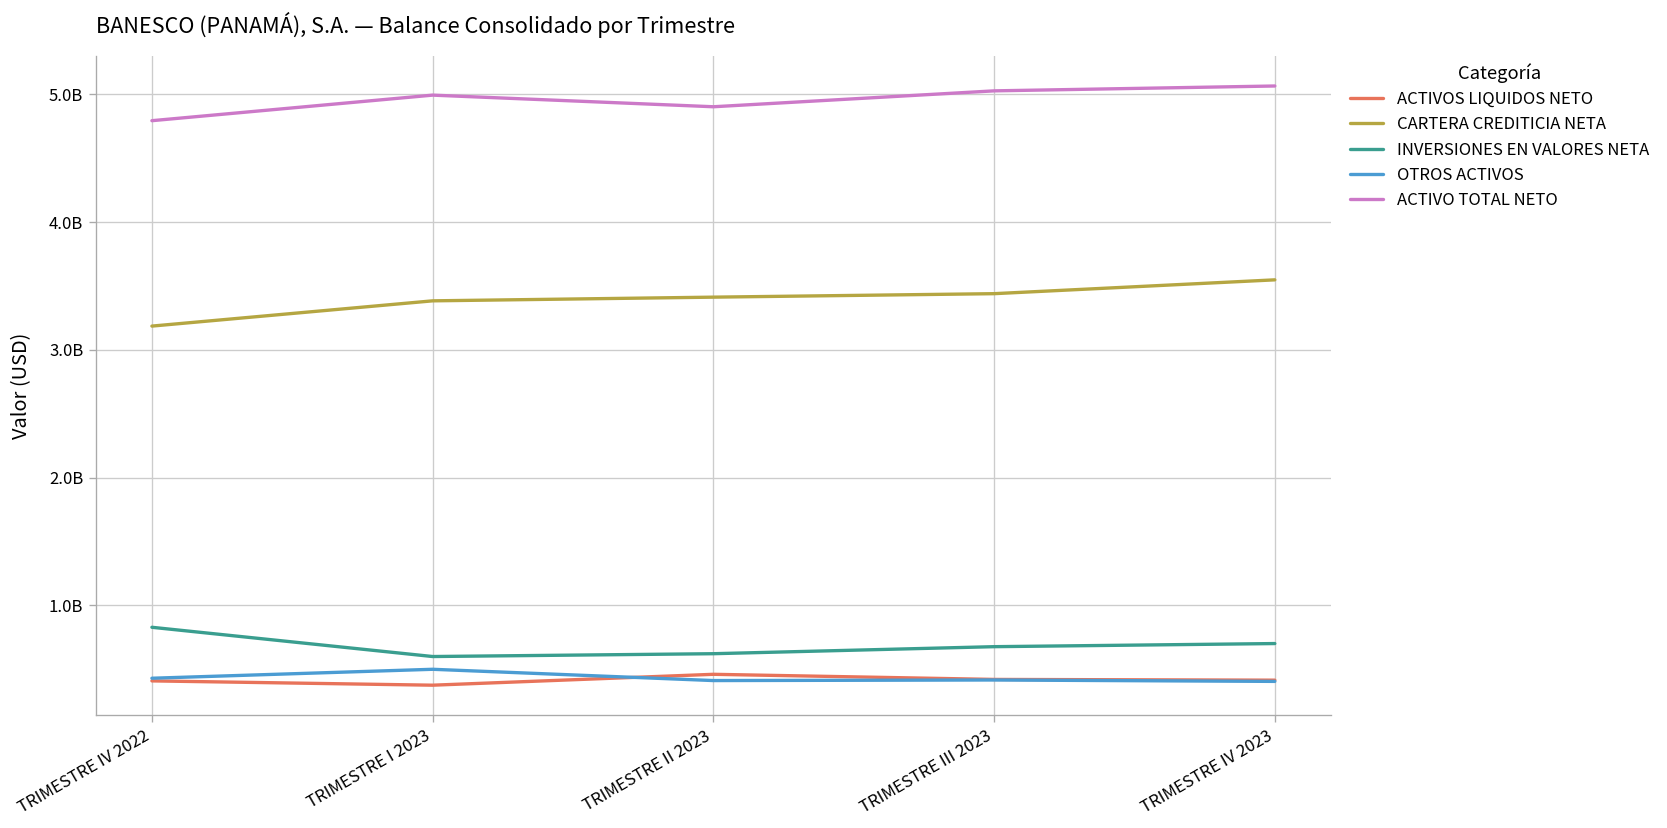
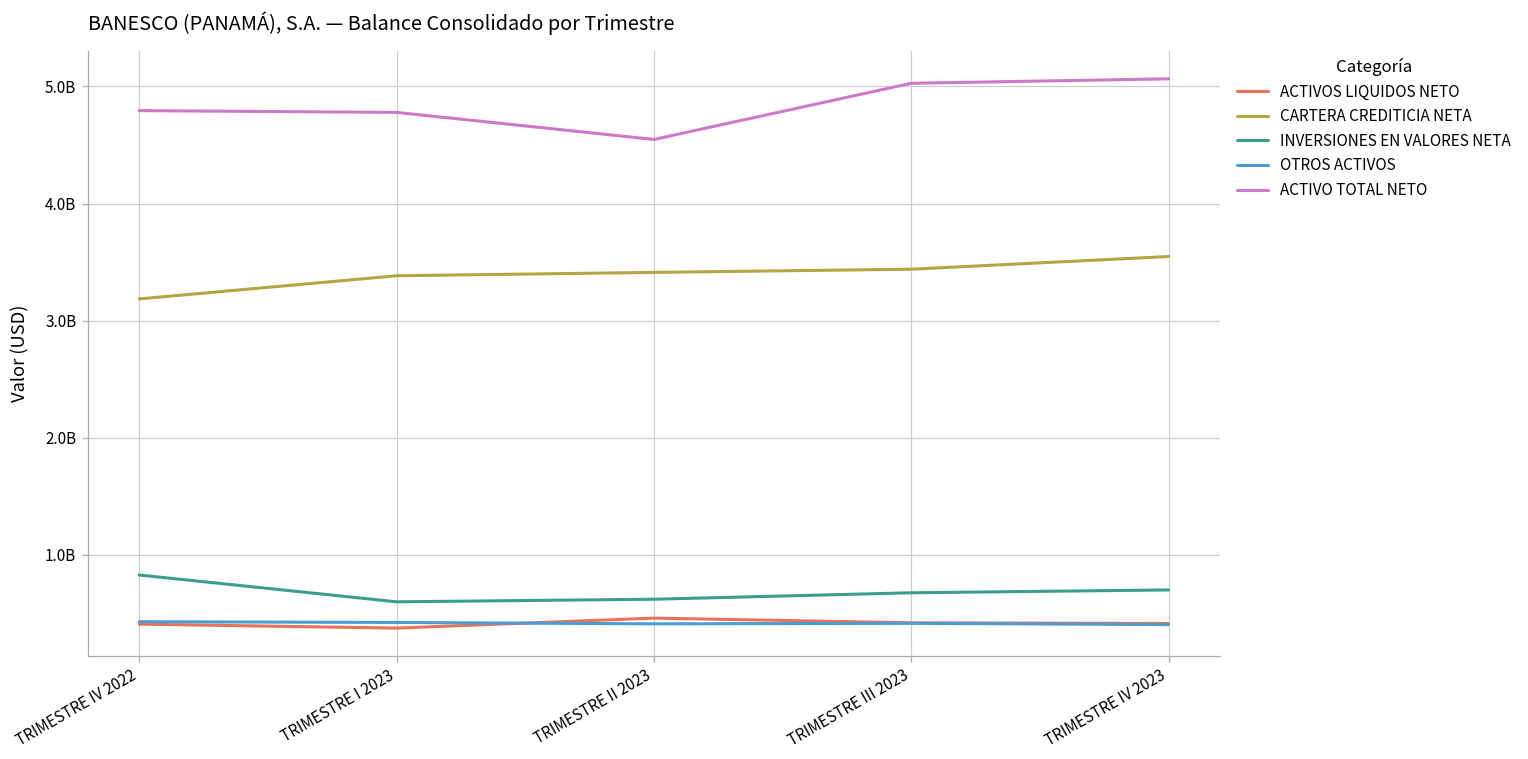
  {
    "ACTIVOS LIQUIDOS NETO": {
      "TRIMESTRE I 2023": 370000000,
      "TRIMESTRE II 2023": 460000000
    },
    "CARTERA CREDITICIA NETA": {
      "TRIMESTRE IV 2022": 3190000000,
      "TRIMESTRE I 2023": 3380000000,
      "TRIMESTRE II 2023": 3410000000,
      "TRIMESTRE III 2023": 3440000000,
      "TRIMESTRE IV 2023": 3550000000
    },
    "INVERSIONES EN VALORES NETA": {
      "TRIMESTRE IV 2022": 830000000,
      "TRIMESTRE I 2023": 600000000,
      "TRIMESTRE II 2023": 620000000,
      "TRIMESTRE III 2023": 680000000,
      "TRIMESTRE IV 2023": 700000000
    },
    "OTROS ACTIVOS": {
-     "TRIMESTRE I 2023": 500000000,
+     "TRIMESTRE I 2023": 420000000,
      "TRIMESTRE II 2023": 410000000
    },
    "ACTIVO TOTAL NETO": {
      "TRIMESTRE IV 2022": 4790000000,
-     "TRIMESTRE I 2023": 4990000000,
-     "TRIMESTRE II 2023": 4900000000,
+     "TRIMESTRE I 2023": 4780000000,
+     "TRIMESTRE II 2023": 4550000000,
      "TRIMESTRE III 2023": 5030000000,
      "TRIMESTRE IV 2023": 5060000000
    }
  }
